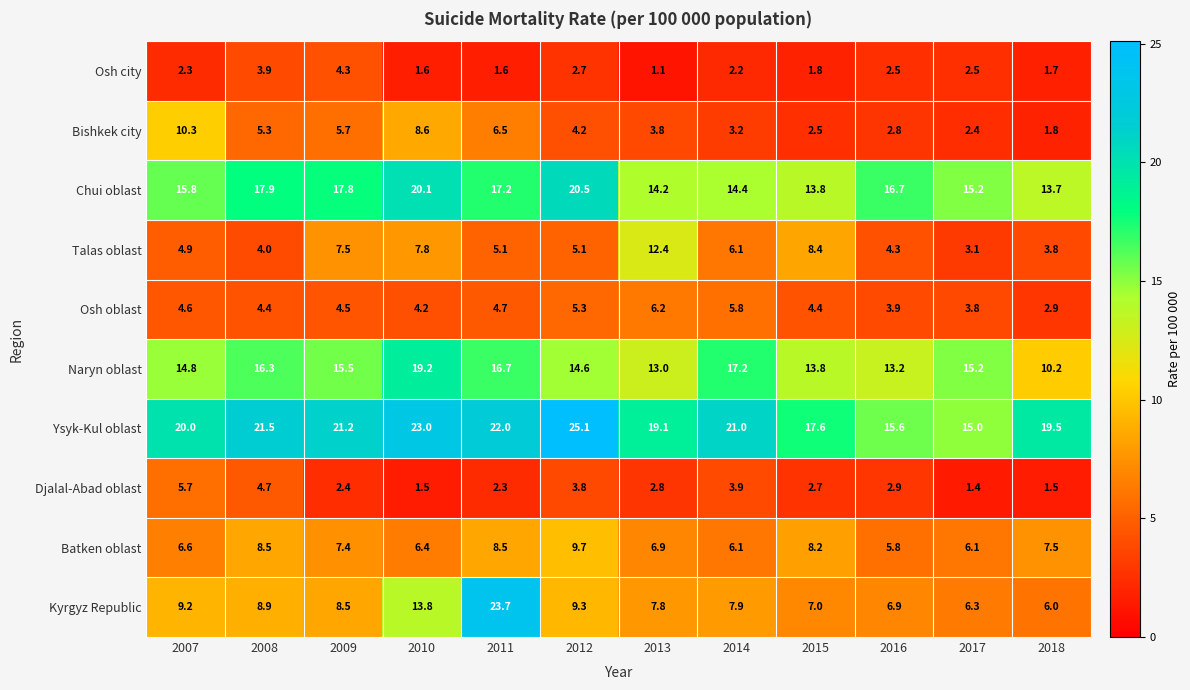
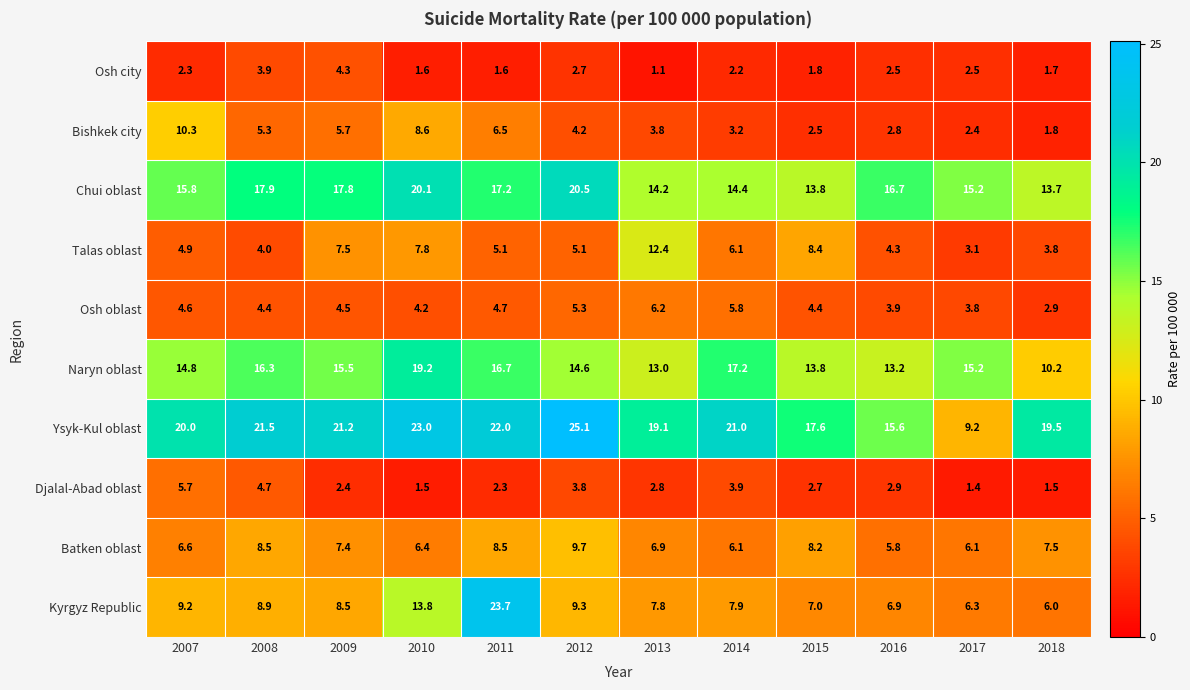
  {
    "Osh city": {
      "2007": 2.3,
      "2008": 3.9,
      "2009": 4.3,
      "2010": 1.6,
      "2011": 1.6,
      "2012": 2.7,
      "2013": 1.1,
      "2014": 2.2,
      "2015": 1.8,
      "2016": 2.5,
      "2017": 2.5,
      "2018": 1.7
    },
    "Bishkek city": {
      "2007": 10.3,
      "2008": 5.3,
      "2009": 5.7,
      "2010": 8.6,
      "2011": 6.5,
      "2012": 4.2,
      "2013": 3.8,
      "2014": 3.2,
      "2015": 2.5,
      "2016": 2.8,
      "2017": 2.4,
      "2018": 1.8
    },
    "Chui oblast": {
      "2007": 15.8,
      "2008": 17.9,
      "2009": 17.8,
      "2010": 20.1,
      "2011": 17.2,
      "2012": 20.5,
      "2013": 14.2,
      "2014": 14.4,
      "2015": 13.8,
      "2016": 16.7,
      "2017": 15.2,
      "2018": 13.7
    },
    "Talas oblast": {
      "2007": 4.9,
      "2008": 4.0,
      "2009": 7.5,
      "2010": 7.8,
      "2011": 5.1,
      "2012": 5.1,
      "2013": 12.4,
      "2014": 6.1,
      "2015": 8.4,
      "2016": 4.3,
      "2017": 3.1,
      "2018": 3.8
    },
    "Osh oblast": {
      "2007": 4.6,
      "2008": 4.4,
      "2009": 4.5,
      "2010": 4.2,
      "2011": 4.7,
      "2012": 5.3,
      "2013": 6.2,
      "2014": 5.8,
      "2015": 4.4,
      "2016": 3.9,
      "2017": 3.8,
      "2018": 2.9
    },
    "Naryn oblast": {
      "2007": 14.8,
      "2008": 16.3,
      "2009": 15.5,
      "2010": 19.2,
      "2011": 16.7,
      "2012": 14.6,
      "2013": 13.0,
      "2014": 17.2,
      "2015": 13.8,
      "2016": 13.2,
      "2017": 15.2,
      "2018": 10.2
    },
    "Ysyk-Kul oblast": {
      "2007": 20.0,
      "2008": 21.5,
      "2009": 21.2,
      "2010": 23.0,
      "2011": 22.0,
      "2012": 25.1,
      "2013": 19.1,
      "2014": 21.0,
      "2015": 17.6,
      "2016": 15.6,
-     "2017": 15.0,
+     "2017": 9.2,
      "2018": 19.5
    },
    "Djalal-Abad oblast": {
      "2007": 5.7,
      "2008": 4.7,
      "2009": 2.4,
      "2010": 1.5,
      "2011": 2.3,
      "2012": 3.8,
      "2013": 2.8,
      "2014": 3.9,
      "2015": 2.7,
      "2016": 2.9,
      "2017": 1.4,
      "2018": 1.5
    },
    "Batken oblast": {
      "2007": 6.6,
      "2008": 8.5,
      "2009": 7.4,
      "2010": 6.4,
      "2011": 8.5,
      "2012": 9.7,
      "2013": 6.9,
      "2014": 6.1,
      "2015": 8.2,
      "2016": 5.8,
      "2017": 6.1,
      "2018": 7.5
    },
    "Kyrgyz Republic": {
      "2007": 9.2,
      "2008": 8.9,
      "2009": 8.5,
      "2010": 13.8,
      "2011": 23.7,
      "2012": 9.3,
      "2013": 7.8,
      "2014": 7.9,
      "2015": 7.0,
      "2016": 6.9,
      "2017": 6.3,
      "2018": 6.0
    }
  }
